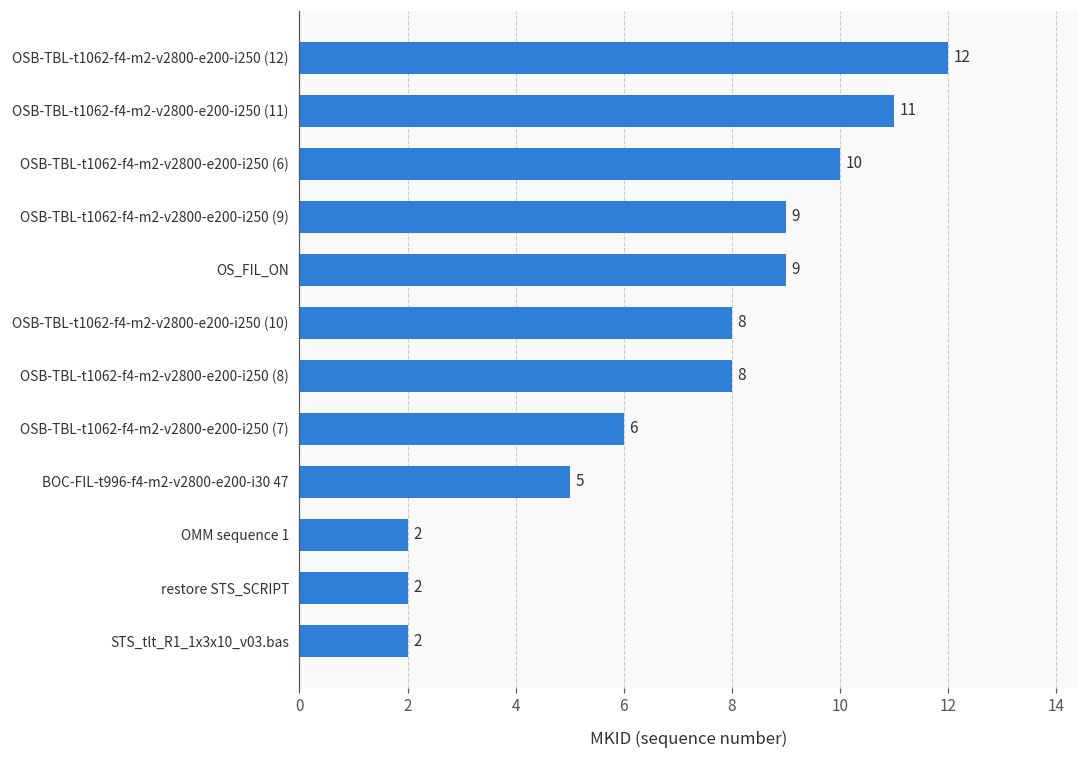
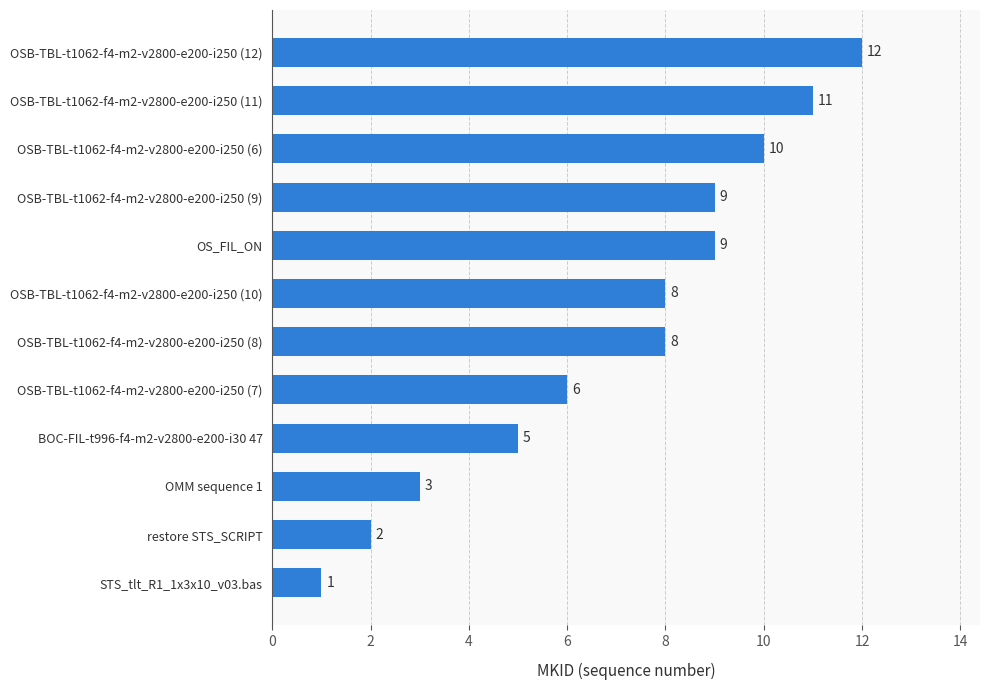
  {
    "OSB-TBL-t1062-f4-m2-v2800-e200-i250 (12)": 12,
    "OSB-TBL-t1062-f4-m2-v2800-e200-i250 (11)": 11,
    "OSB-TBL-t1062-f4-m2-v2800-e200-i250 (6)": 10,
    "OSB-TBL-t1062-f4-m2-v2800-e200-i250 (9)": 9,
    "OS_FIL_ON": 9,
    "OSB-TBL-t1062-f4-m2-v2800-e200-i250 (10)": 8,
    "OSB-TBL-t1062-f4-m2-v2800-e200-i250 (8)": 8,
    "OSB-TBL-t1062-f4-m2-v2800-e200-i250 (7)": 6,
    "BOC-FIL-t996-f4-m2-v2800-e200-i30 47": 5,
-   "OMM sequence 1": 2,
+   "OMM sequence 1": 3,
    "restore STS_SCRIPT": 2,
-   "STS_tlt_R1_1x3x10_v03.bas": 2
+   "STS_tlt_R1_1x3x10_v03.bas": 1
  }
